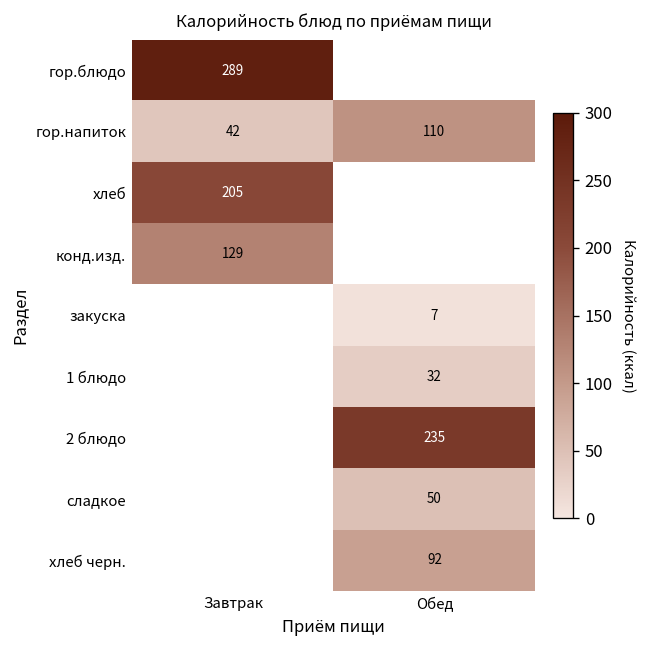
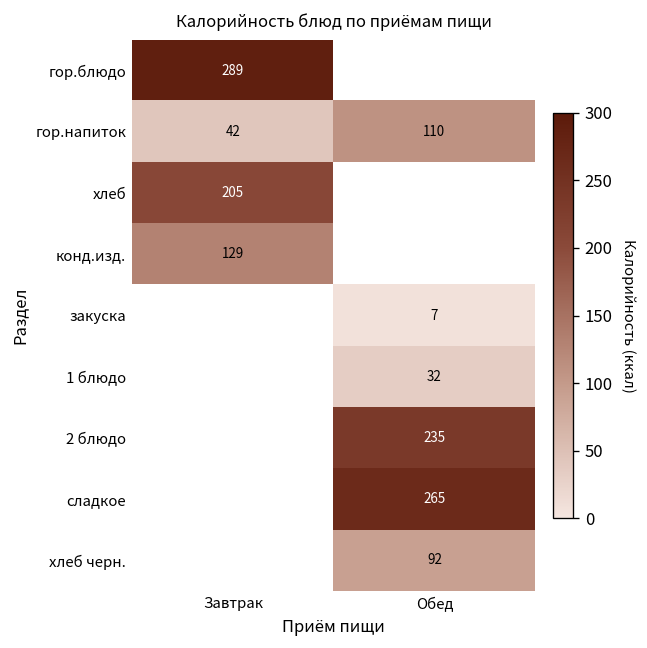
  {
    "гор.блюдо": {
      "Завтрак": 289
    },
    "гор.напиток": {
      "Завтрак": 42,
      "Обед": 110
    },
    "хлеб": {
      "Завтрак": 205
    },
    "конд.изд.": {
      "Завтрак": 129
    },
    "закуска": {
      "Обед": 7
    },
    "1 блюдо": {
      "Обед": 32
    },
    "2 блюдо": {
      "Обед": 235
    },
    "сладкое": {
-     "Обед": 50
+     "Обед": 265
    },
    "хлеб черн.": {
      "Обед": 92
    }
  }
